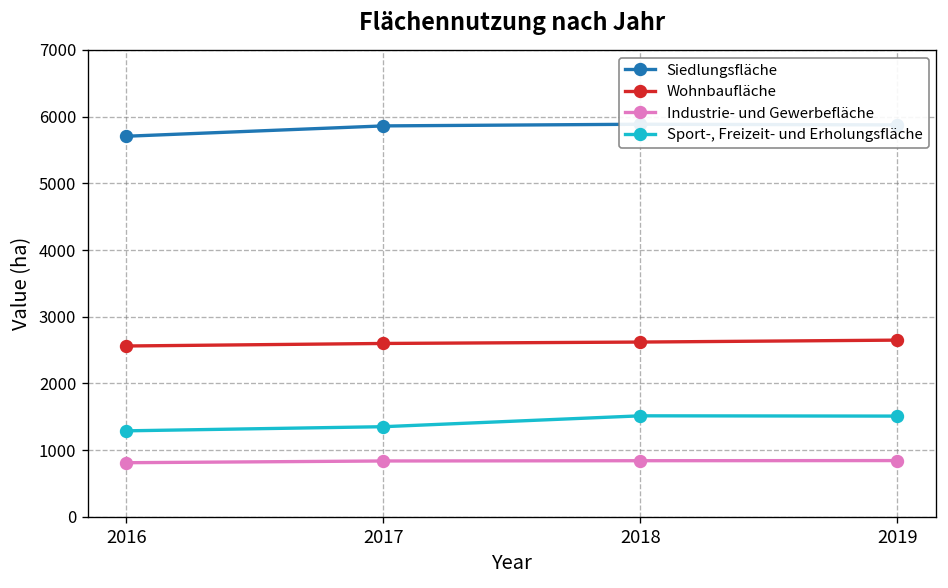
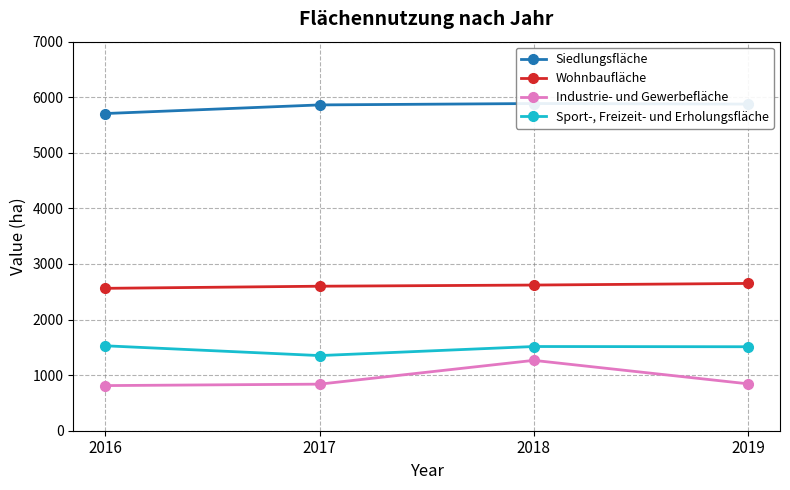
  {
    "Siedlungsfläche": {
      "2016": 5700,
      "2017": 5900
    },
    "Wohnbaufläche": {
      "2016": 2600,
      "2017": 2600,
      "2018": 2600,
      "2019": 2700
    },
    "Industrie- und Gewerbefläche": {
      "2016": 800,
      "2017": 800,
-     "2018": 800,
+     "2018": 1300,
      "2019": 800
    },
    "Sport-, Freizeit- und Erholungsfläche": {
-     "2016": 1300,
+     "2016": 1500,
      "2017": 1400,
      "2018": 1500,
      "2019": 1500
    }
  }
